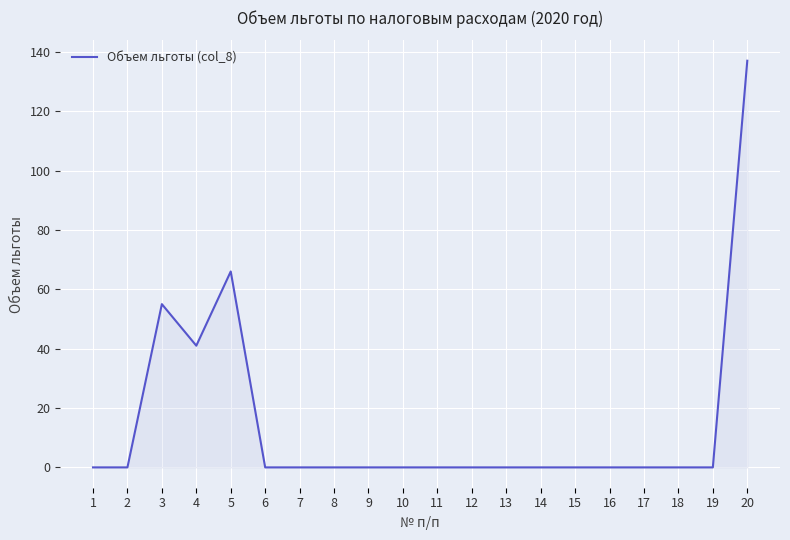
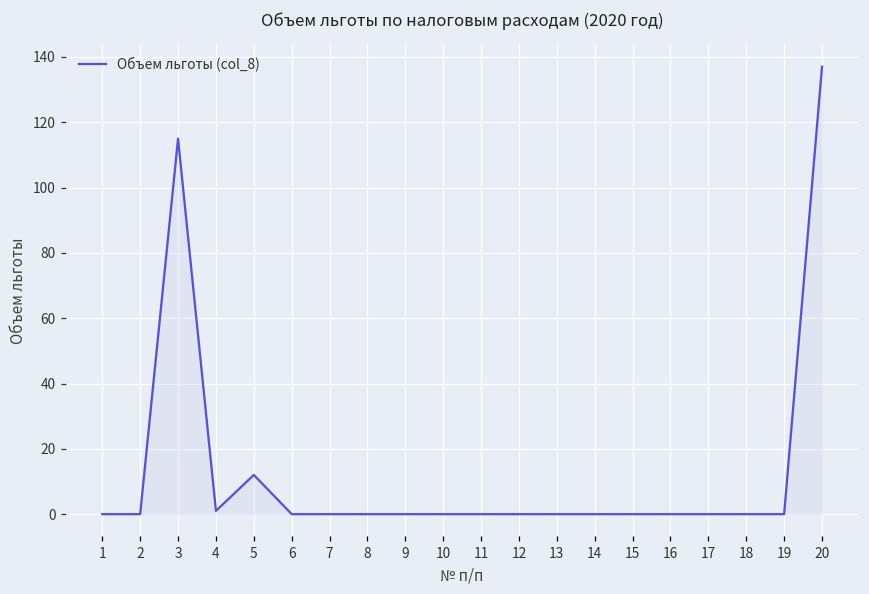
  {
    "1": 0,
    "2": 0,
-   "3": 55,
-   "4": 41,
-   "5": 66,
+   "3": 115,
+   "4": 1,
+   "5": 12,
    "6": 0,
    "7": 0,
    "8": 0,
    "9": 0,
    "10": 0,
    "11": 0,
    "12": 0,
    "13": 0,
    "14": 0,
    "15": 0,
    "16": 0,
    "17": 0,
    "18": 0,
    "19": 0,
    "20": 137
  }
